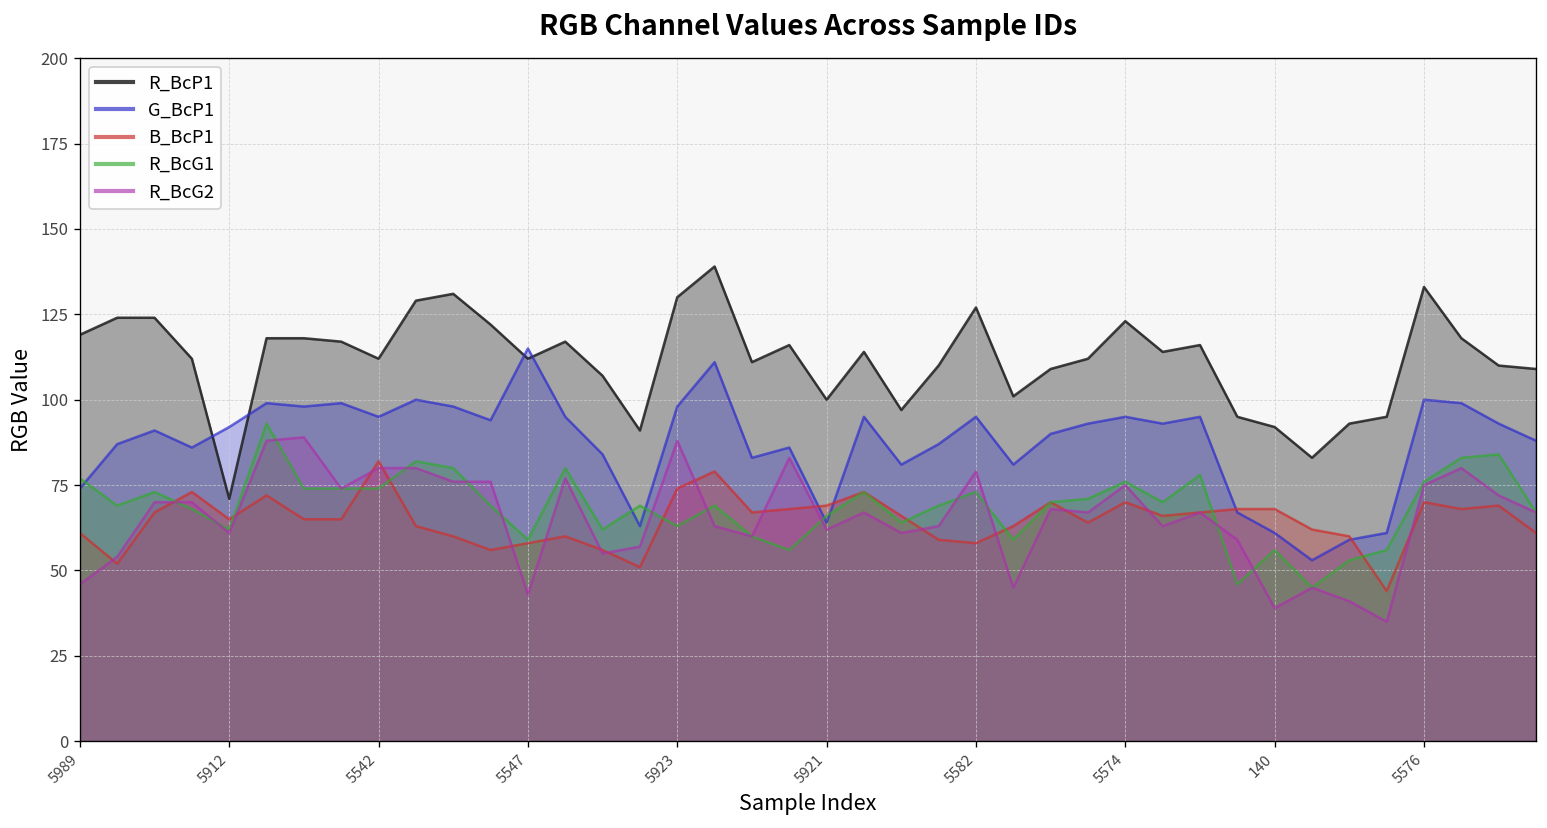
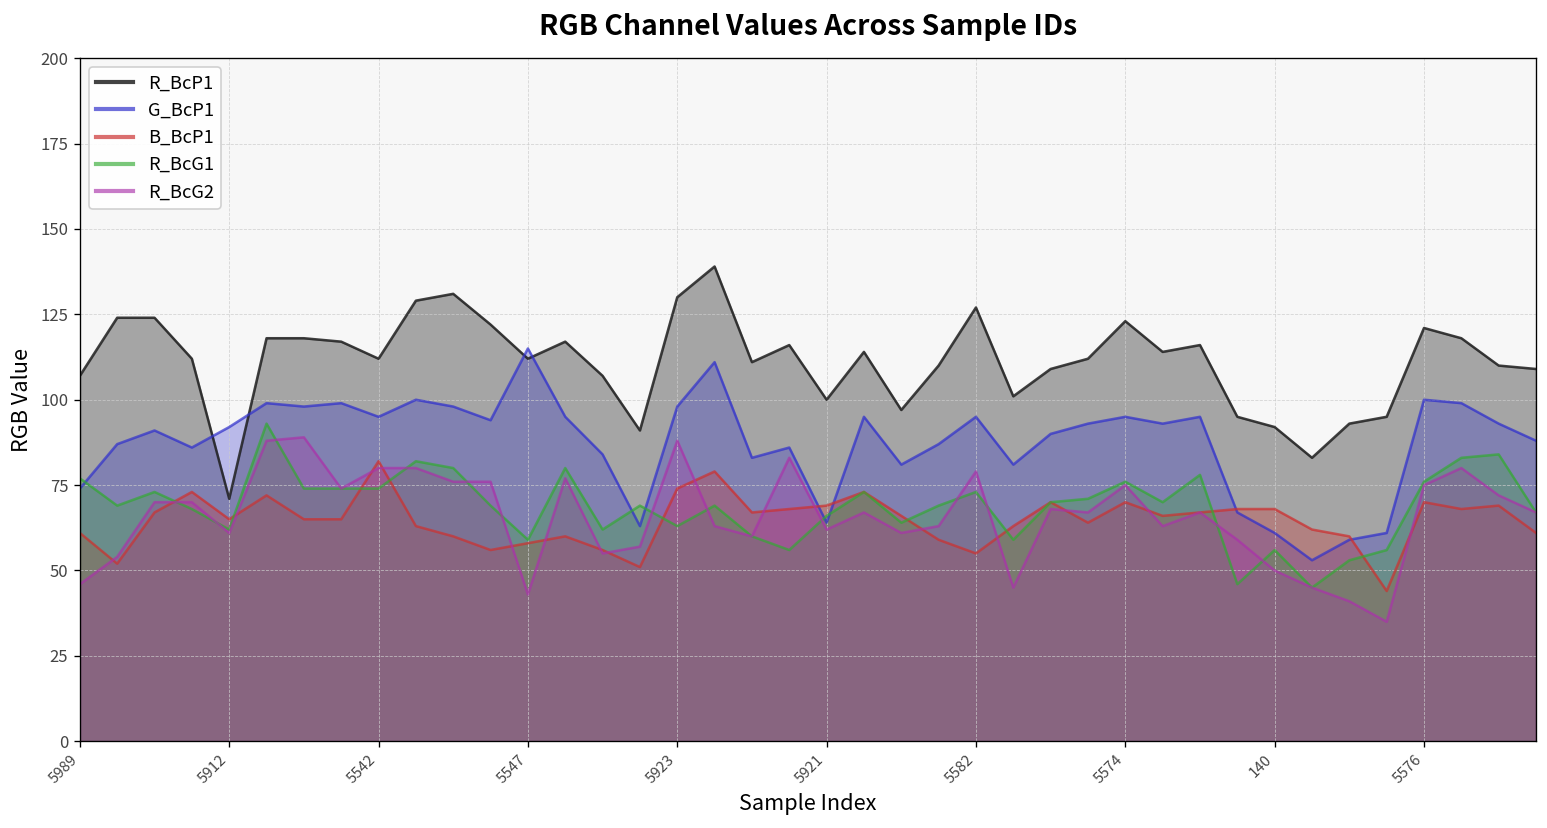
  {
    "R_BcP1": {
-     "5989": 119,
+     "5989": 107,
      "5912": 71,
      "5542": 112,
      "5547": 112,
      "5923": 130,
      "5921": 100,
      "5582": 127,
      "5574": 123,
      "140": 92,
-     "5576": 133
+     "5576": 121
    },
    "G_BcP1": {
      "5989": 74,
      "5912": 92,
      "5542": 95,
      "5547": 115,
      "5923": 98,
      "5921": 64,
      "5582": 95,
      "5574": 95,
      "140": 61,
      "5576": 100
    },
    "B_BcP1": {
      "5989": 61,
      "5912": 65,
      "5542": 82,
      "5547": 58,
      "5923": 74,
      "5921": 69,
-     "5582": 58,
+     "5582": 55,
      "5574": 70,
      "140": 68,
      "5576": 70
    },
    "R_BcG1": {
      "5989": 77,
      "5912": 62,
      "5542": 74,
      "5547": 59,
      "5923": 63,
      "5921": 66,
      "5582": 73,
      "5574": 76,
      "140": 56,
      "5576": 76
    },
    "R_BcG2": {
      "5989": 46,
      "5912": 61,
      "5542": 80,
      "5547": 43,
      "5923": 88,
      "5921": 62,
      "5582": 79,
      "5574": 75,
-     "140": 39,
+     "140": 50,
      "5576": 75
    }
  }
